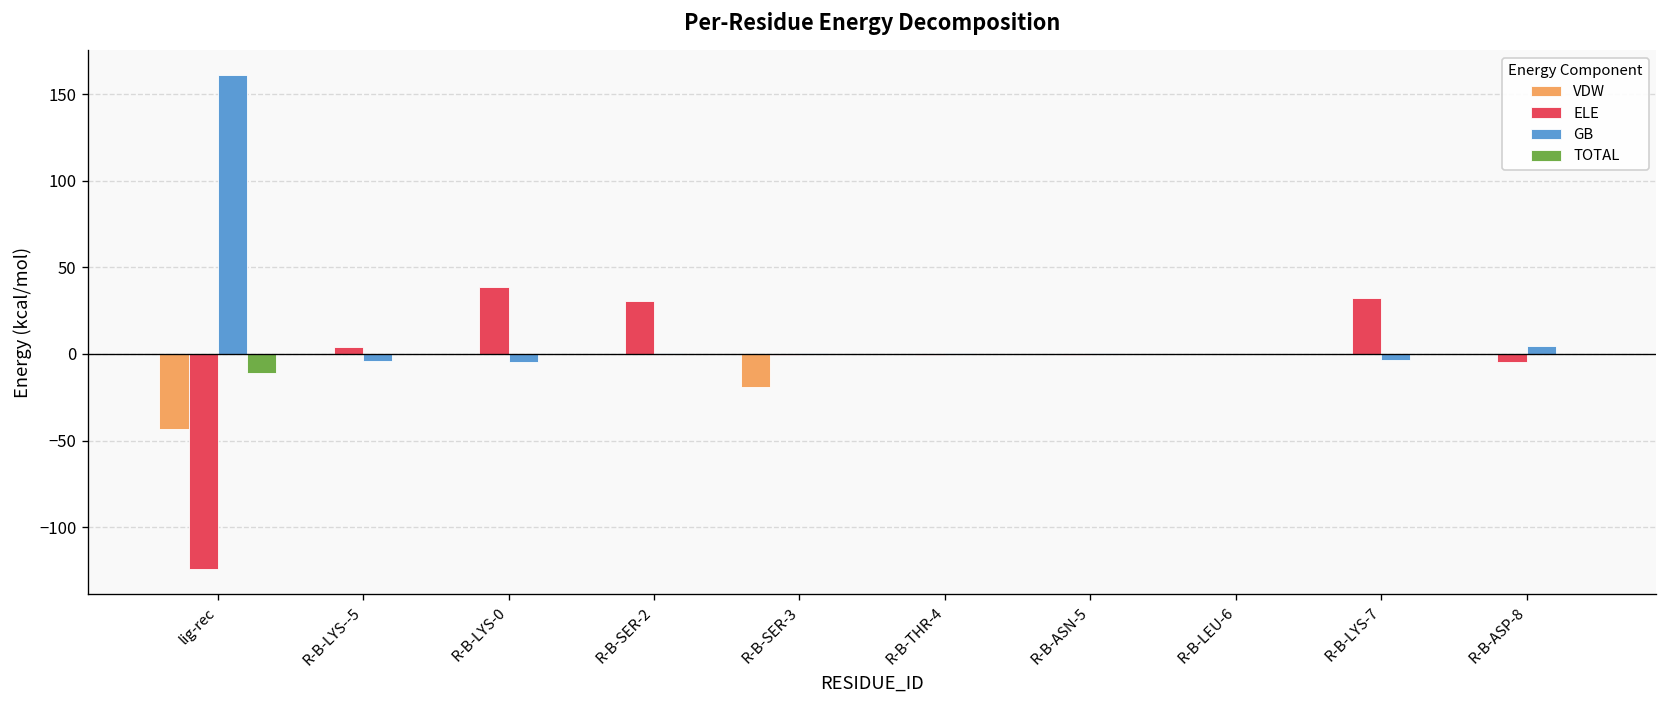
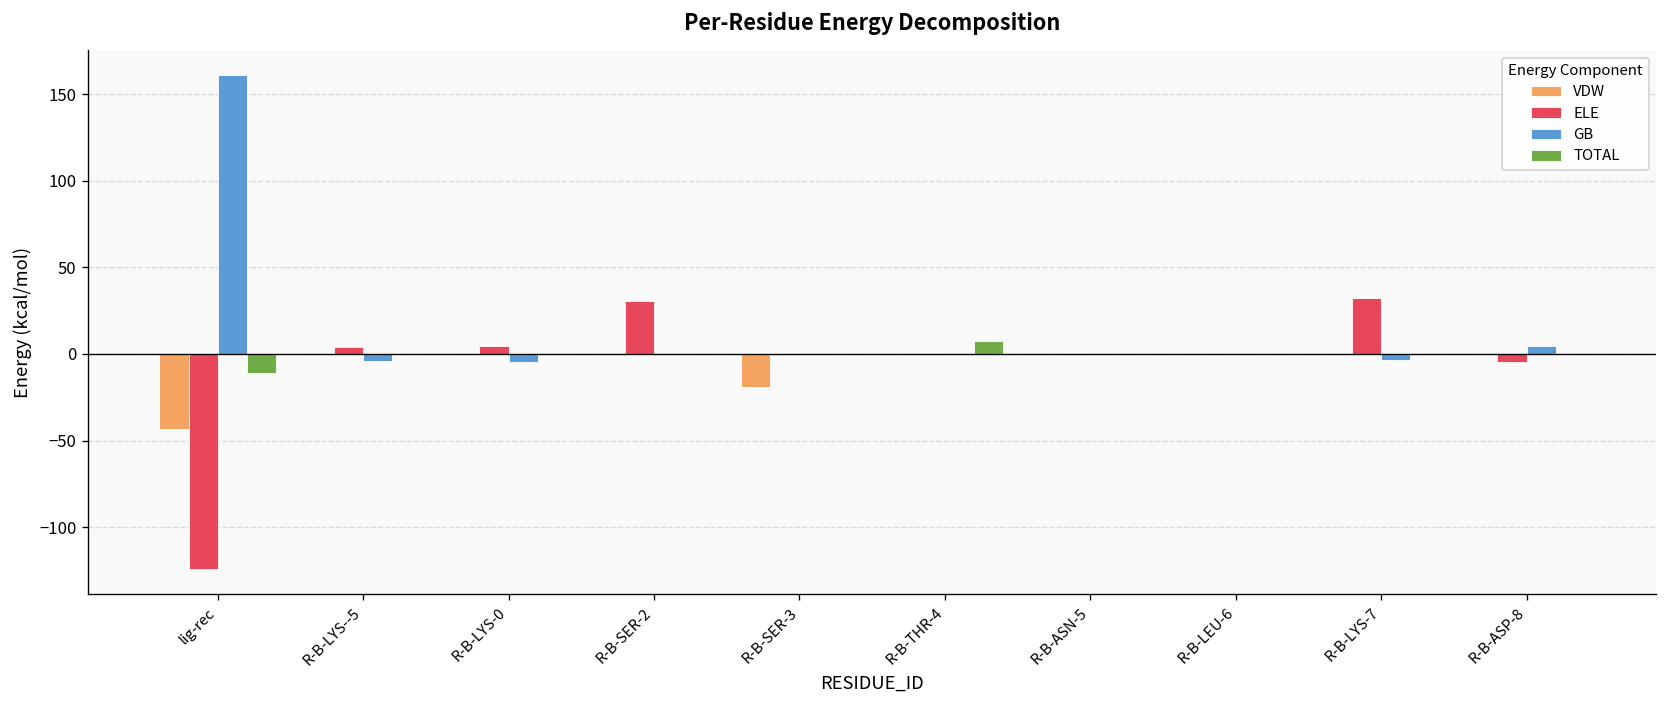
  {
    "VDW": {
      "lig-rec": -43,
      "R-B-SER-3": -19,
      "R-B-LYS-7": 0,
      "R-B-ASP-8": 0
    },
    "ELE": {
      "lig-rec": -124,
      "R-B-LYS--5": 4,
-     "R-B-LYS-0": 39,
+     "R-B-LYS-0": 5,
      "R-B-SER-2": 31,
      "R-B-LYS-7": 32,
      "R-B-ASP-8": -4
    },
    "GB": {
      "lig-rec": 161,
      "R-B-LYS--5": -4,
      "R-B-LYS-0": -4,
      "R-B-LYS-7": -4,
      "R-B-ASP-8": 4
    },
    "TOTAL": {
      "lig-rec": -11,
-     "R-B-THR-4": 0,
+     "R-B-THR-4": 7,
      "R-B-ASN-5": 0,
      "R-B-LEU-6": 0
    }
  }
